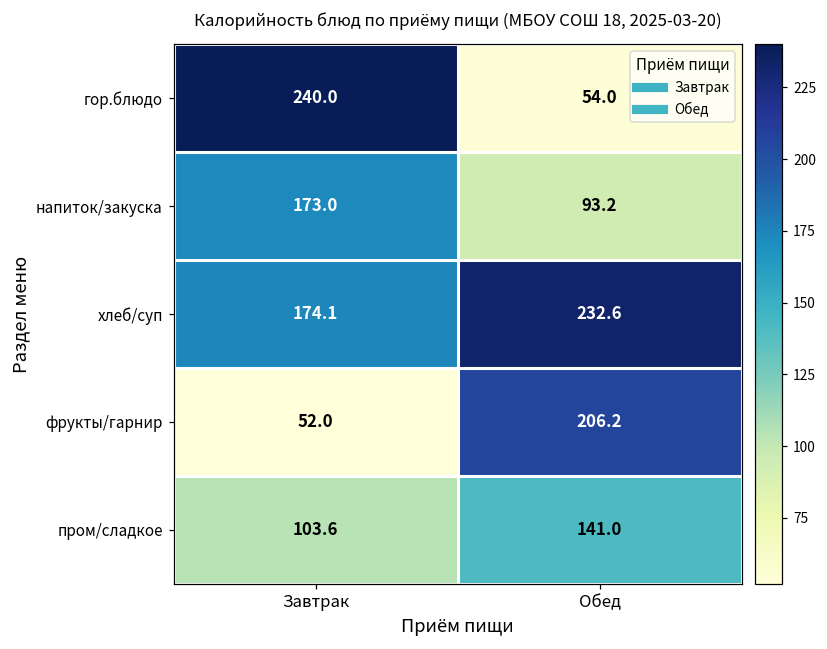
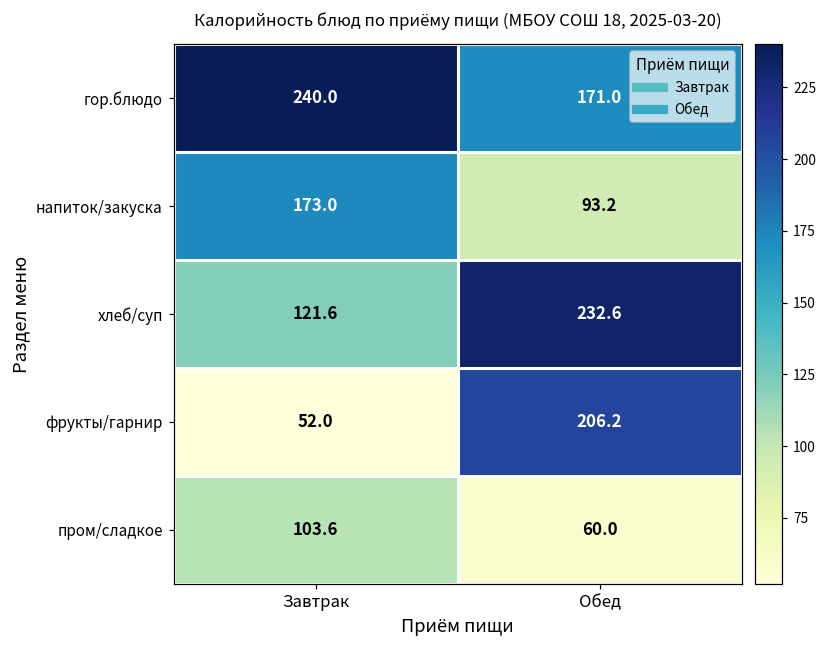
  {
    "гор.блюдо": {
      "Завтрак": 240.0,
-     "Обед": 54.0
+     "Обед": 171.0
    },
    "напиток/закуска": {
      "Завтрак": 173.0,
      "Обед": 93.2
    },
    "хлеб/суп": {
-     "Завтрак": 174.1,
+     "Завтрак": 121.6,
      "Обед": 232.6
    },
    "фрукты/гарнир": {
      "Завтрак": 52.0,
      "Обед": 206.2
    },
    "пром/сладкое": {
      "Завтрак": 103.6,
-     "Обед": 141.0
+     "Обед": 60.0
    }
  }
